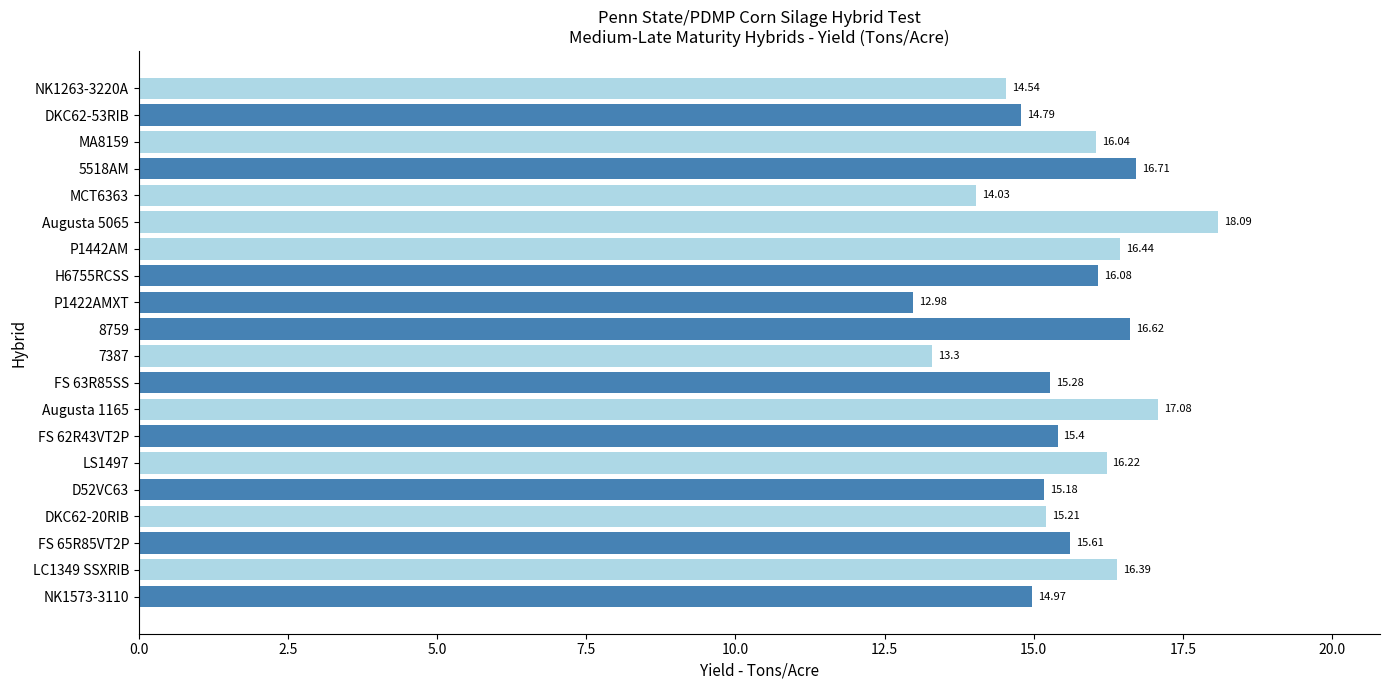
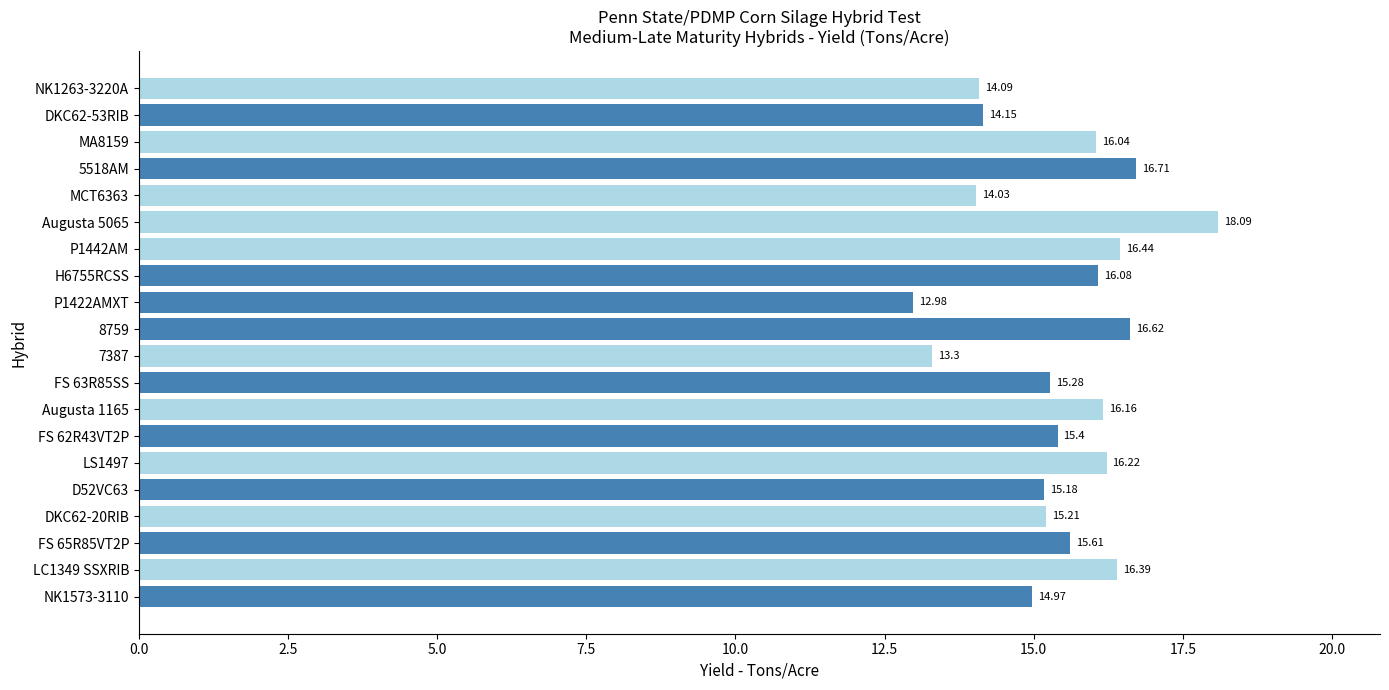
  {
-   "NK1263-3220A": 14.54,
-   "DKC62-53RIB": 14.79,
+   "NK1263-3220A": 14.09,
+   "DKC62-53RIB": 14.15,
    "MA8159": 16.04,
    "5518AM": 16.71,
    "MCT6363": 14.03,
    "Augusta 5065": 18.09,
    "P1442AM": 16.44,
    "H6755RCSS": 16.08,
    "P1422AMXT": 12.98,
    "8759": 16.62,
    "7387": 13.3,
    "FS 63R85SS": 15.28,
-   "Augusta 1165": 17.08,
+   "Augusta 1165": 16.16,
    "FS 62R43VT2P": 15.4,
    "LS1497": 16.22,
    "D52VC63": 15.18,
    "DKC62-20RIB": 15.21,
    "FS 65R85VT2P": 15.61,
    "LC1349 SSXRIB": 16.39,
    "NK1573-3110": 14.97
  }
